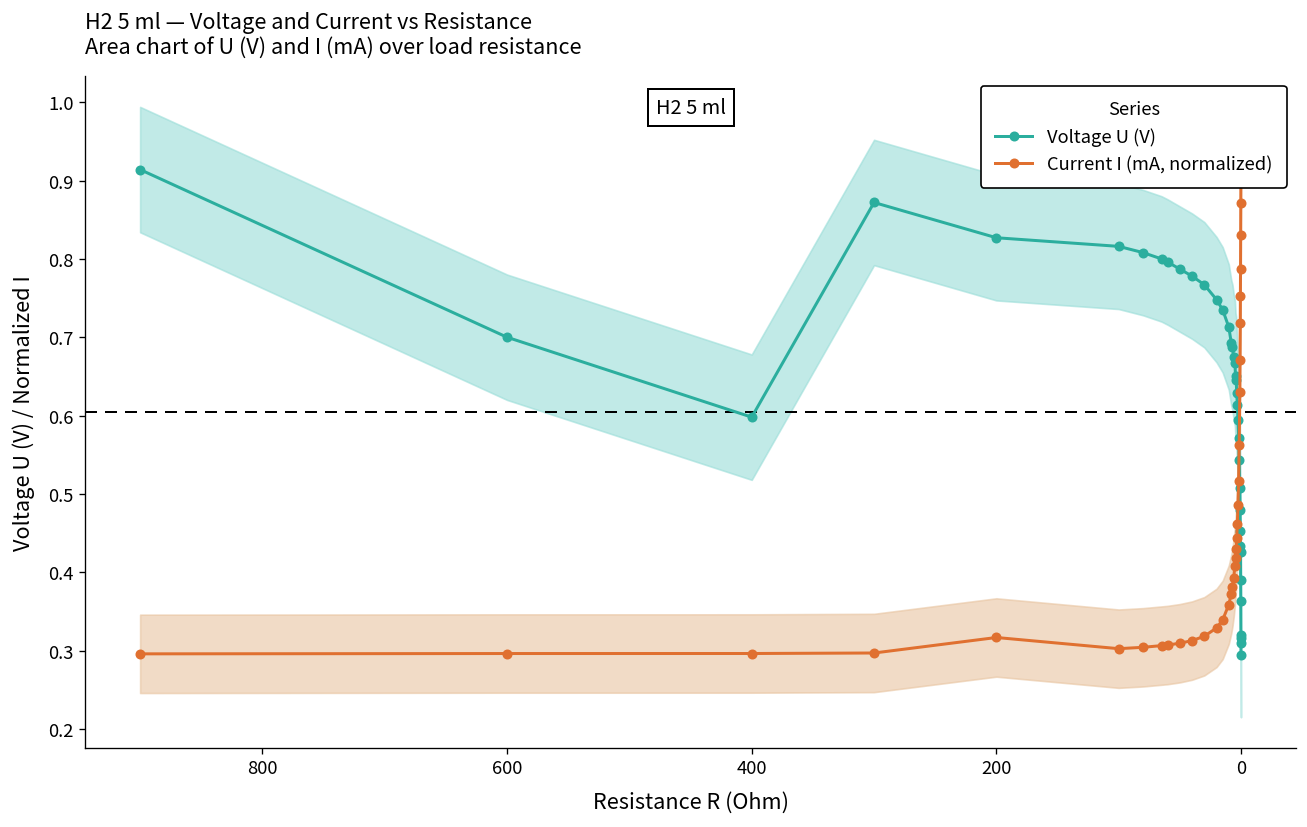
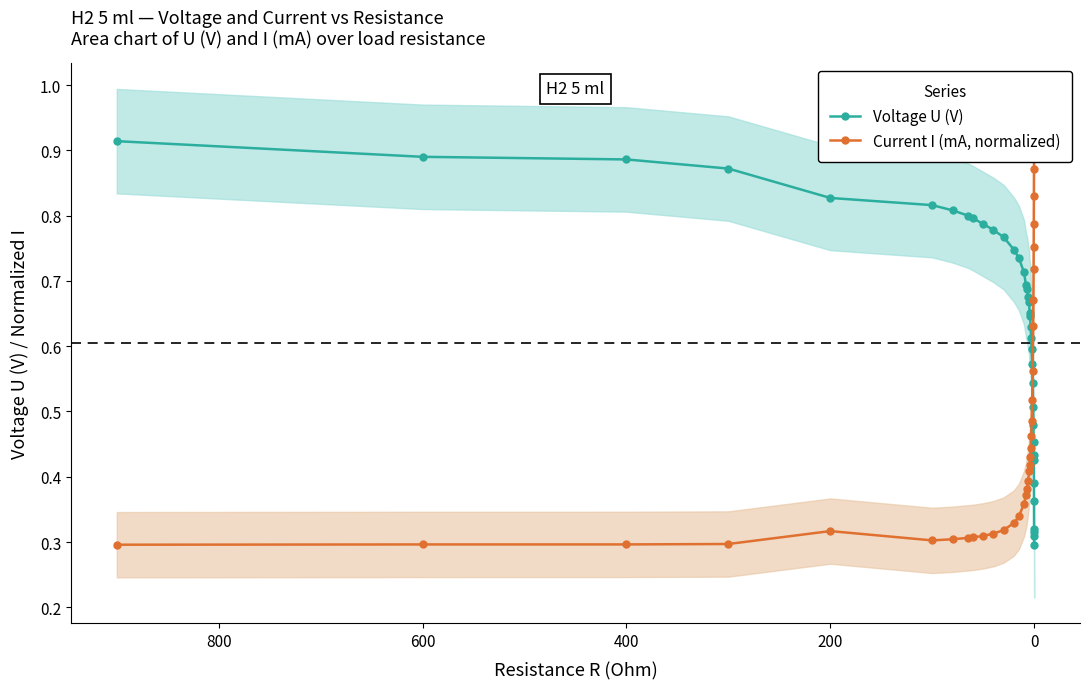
  {
    "Voltage U (V)": {
-     "600": 0.70,
-     "400": 0.60,
+     "600": 0.89,
+     "400": 0.89,
      "200": 0.83
    },
    "Current I (mA, normalized)": {
      "600": 0.30,
      "400": 0.30,
      "200": 0.32
    }
  }
